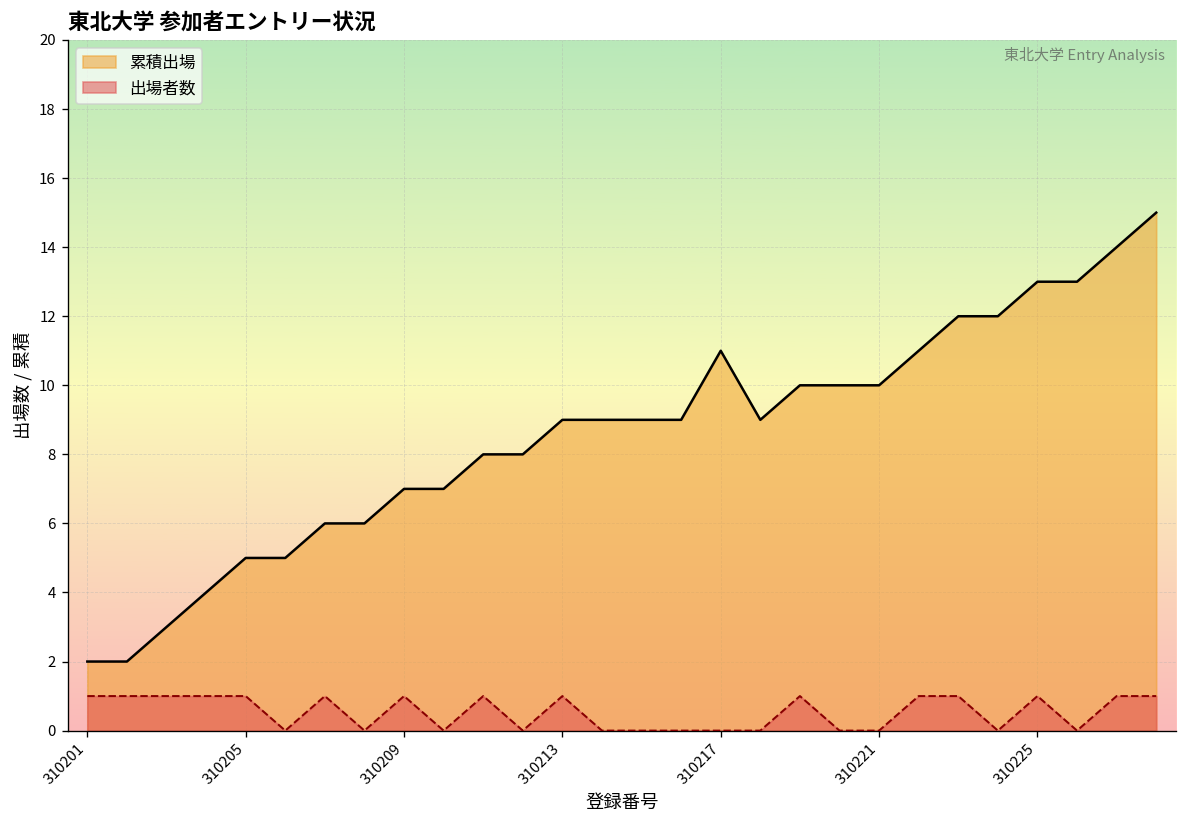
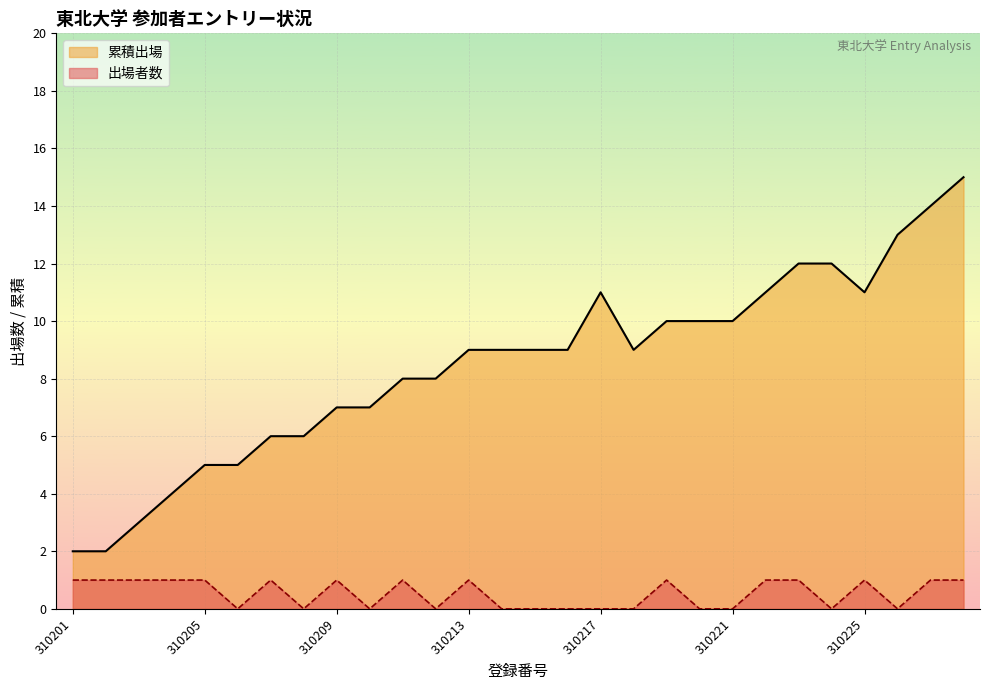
  {
    "累積出場": {
      "310201": 2,
      "310205": 5,
      "310209": 7,
      "310213": 9,
      "310217": 11,
      "310221": 10,
-     "310225": 13
+     "310225": 11
    },
    "出場者数": {
      "310201": 1,
      "310205": 1,
      "310209": 1,
      "310213": 1,
      "310217": 0,
      "310221": 0,
      "310225": 1
    }
  }
